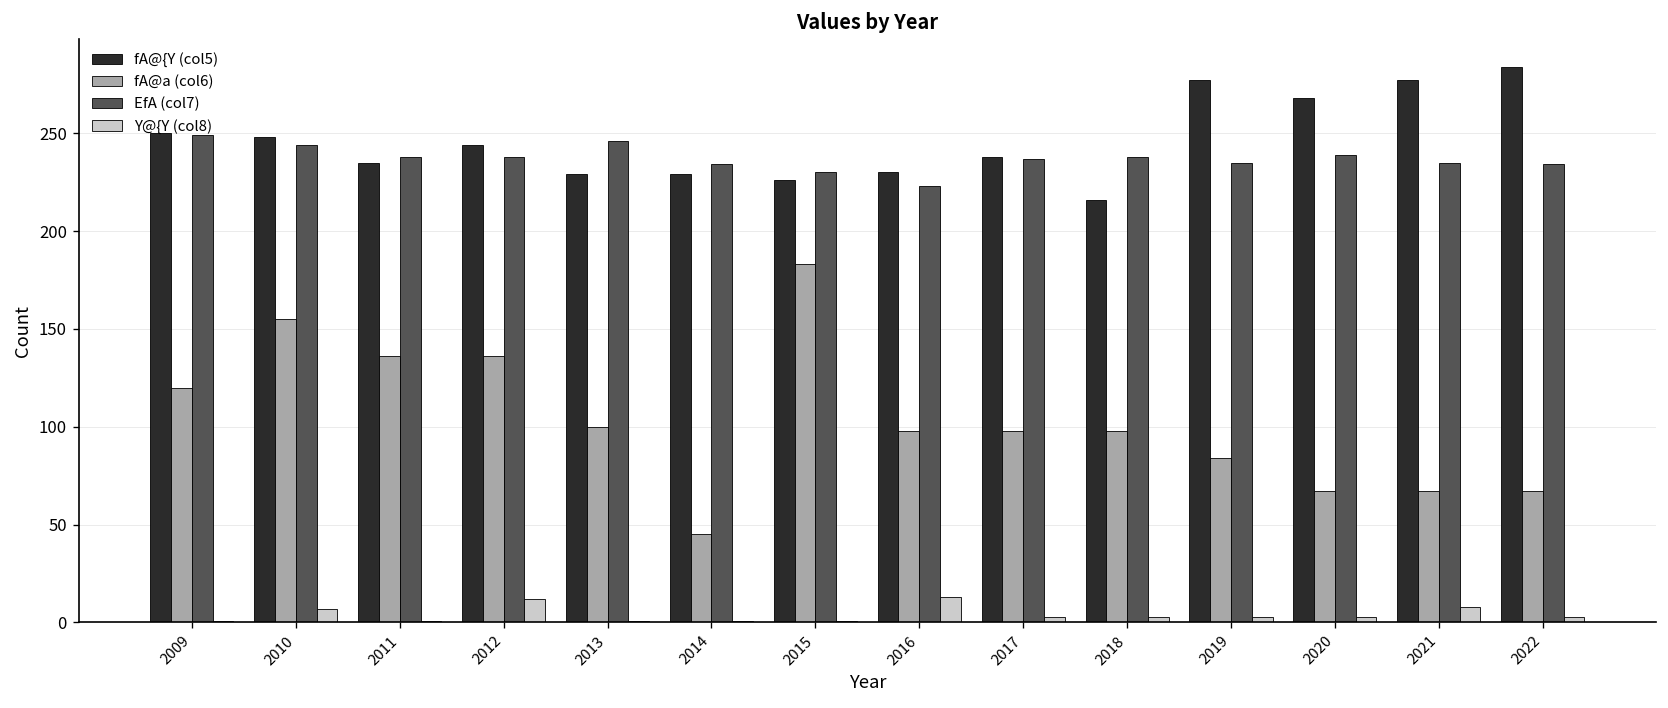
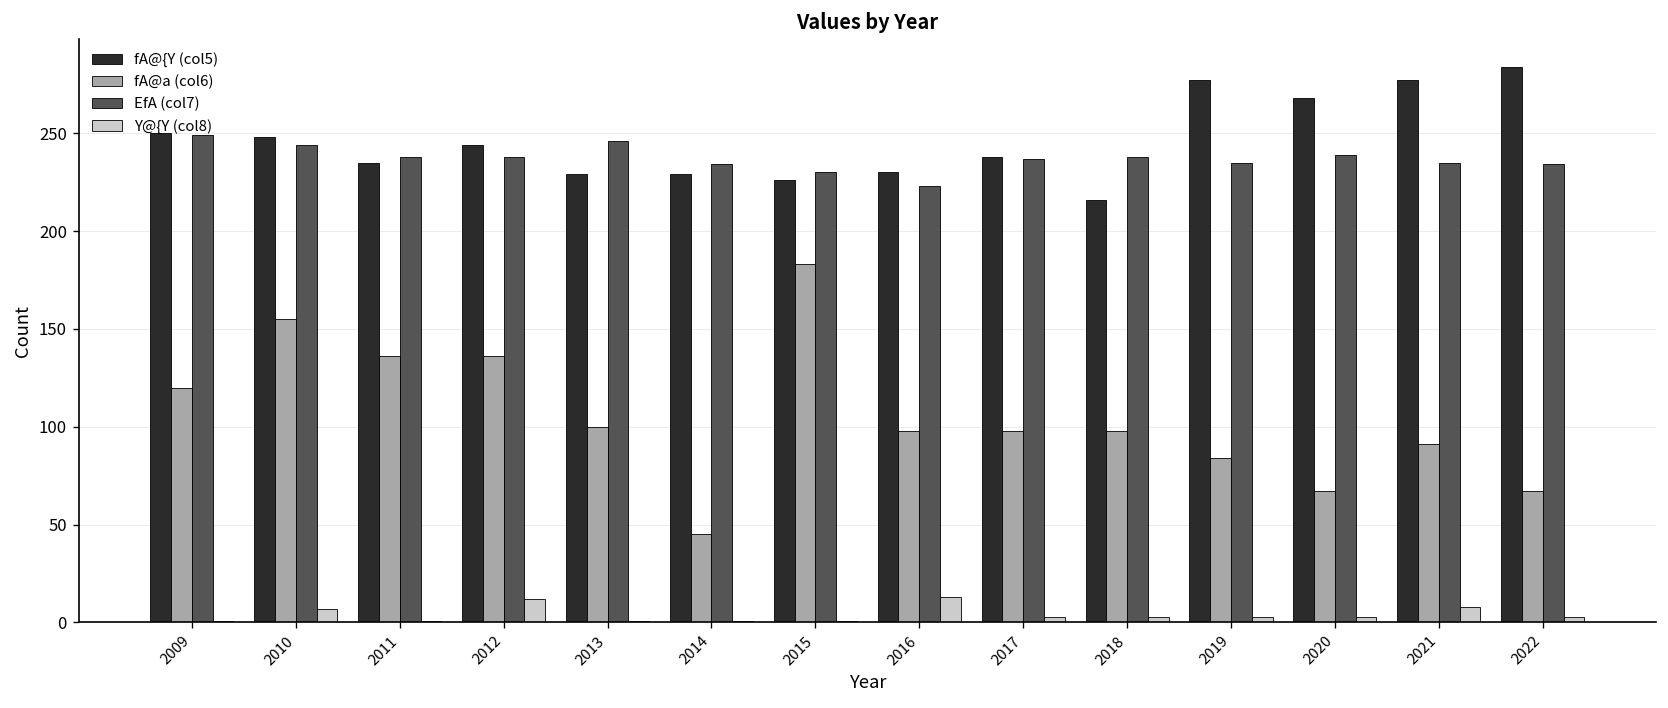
  {
    "fA@{Y (col5)": {
      "2009": 250,
      "2010": 248,
      "2011": 235,
      "2012": 244,
      "2013": 229,
      "2014": 229,
      "2015": 226,
      "2016": 230,
      "2017": 238,
      "2018": 216,
      "2019": 277,
      "2020": 268,
      "2021": 277,
      "2022": 284
    },
    "fA@a (col6)": {
      "2009": 120,
      "2010": 155,
      "2011": 136,
      "2012": 136,
      "2013": 100,
      "2014": 45,
      "2015": 183,
      "2016": 98,
      "2017": 98,
      "2018": 98,
      "2019": 84,
      "2020": 67,
-     "2021": 67,
+     "2021": 91,
      "2022": 67
    },
    "EfA (col7)": {
      "2009": 249,
      "2010": 244,
      "2011": 238,
      "2012": 238,
      "2013": 246,
      "2014": 234,
      "2015": 230,
      "2016": 223,
      "2017": 237,
      "2018": 238,
      "2019": 235,
      "2020": 239,
      "2021": 235,
      "2022": 234
    },
    "Y@{Y (col8)": {
      "2010": 7,
      "2012": 12,
      "2016": 13,
      "2017": 3,
      "2018": 3,
      "2019": 3,
      "2020": 3,
      "2021": 8,
      "2022": 3
    }
  }
